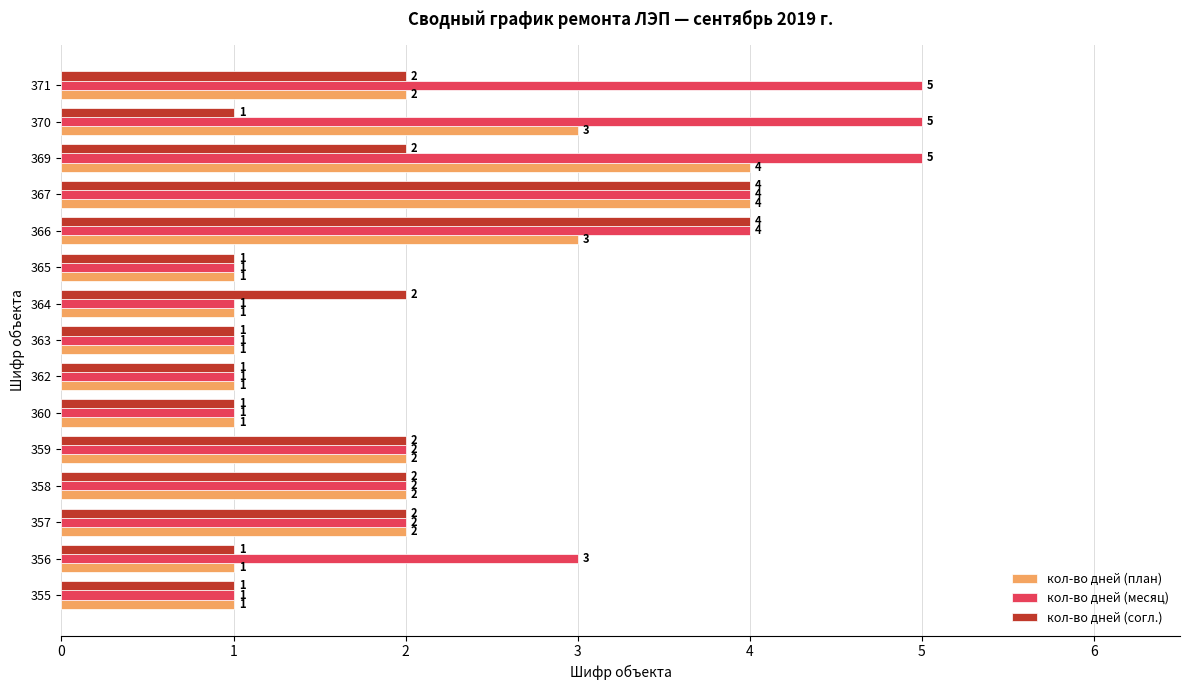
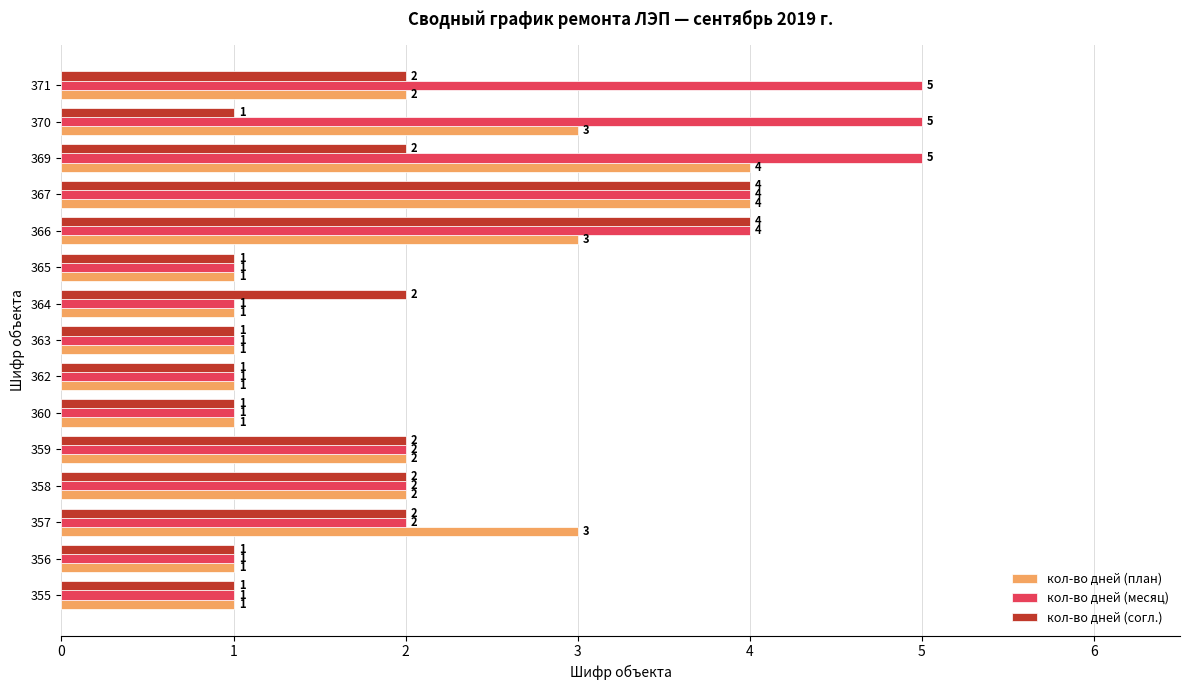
  {
    "кол-во дней (план)": {
      "371": 2,
      "370": 3,
      "369": 4,
      "366": 3,
-     "357": 2
+     "357": 3
    },
    "кол-во дней (месяц)": {
      "371": 5,
      "370": 5,
      "369": 5,
-     "356": 3
+     "356": 1
    },
    "кол-во дней (согл.)": {
      "371": 2,
      "370": 1,
      "369": 2,
      "364": 2
    }
  }
